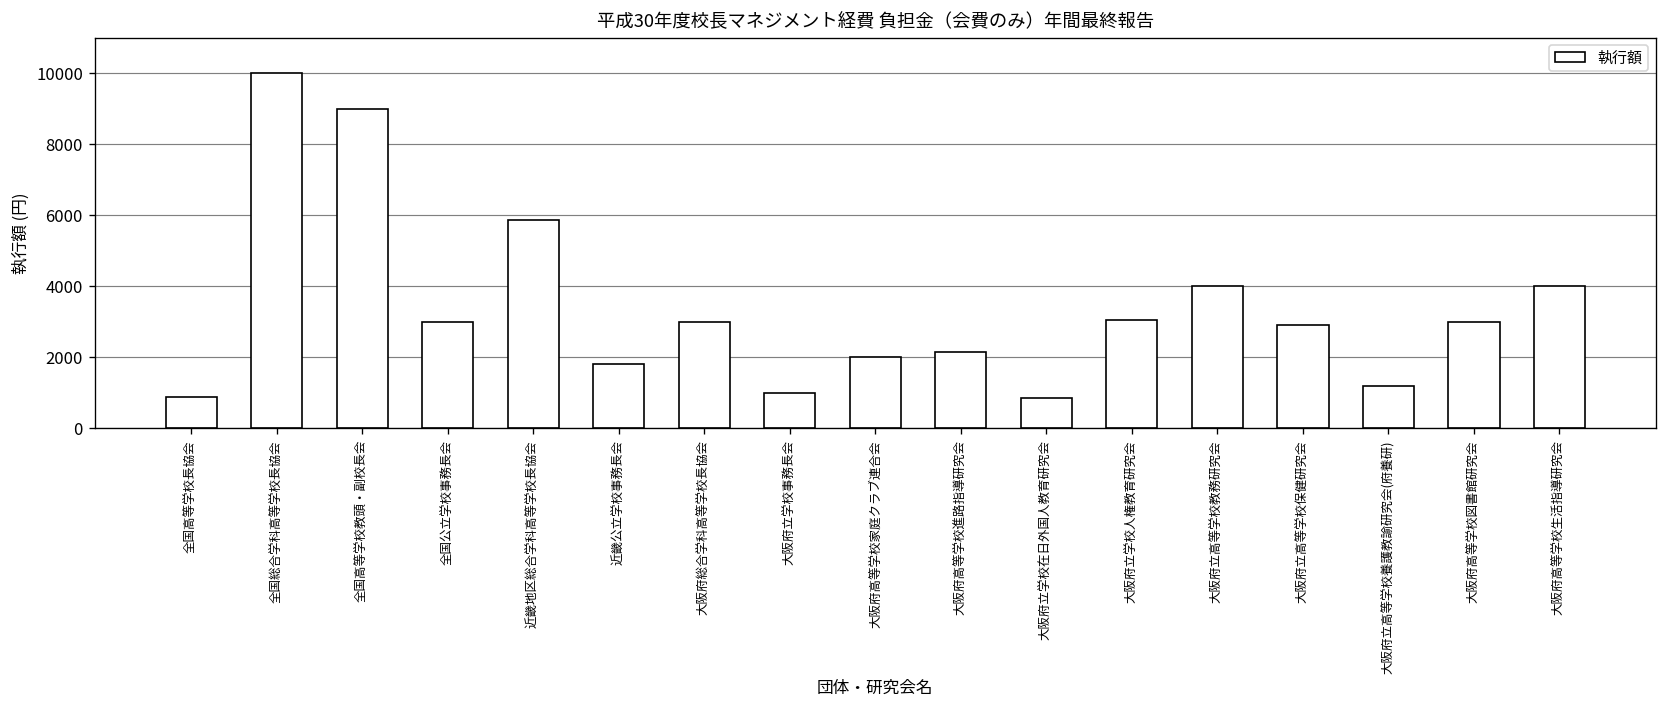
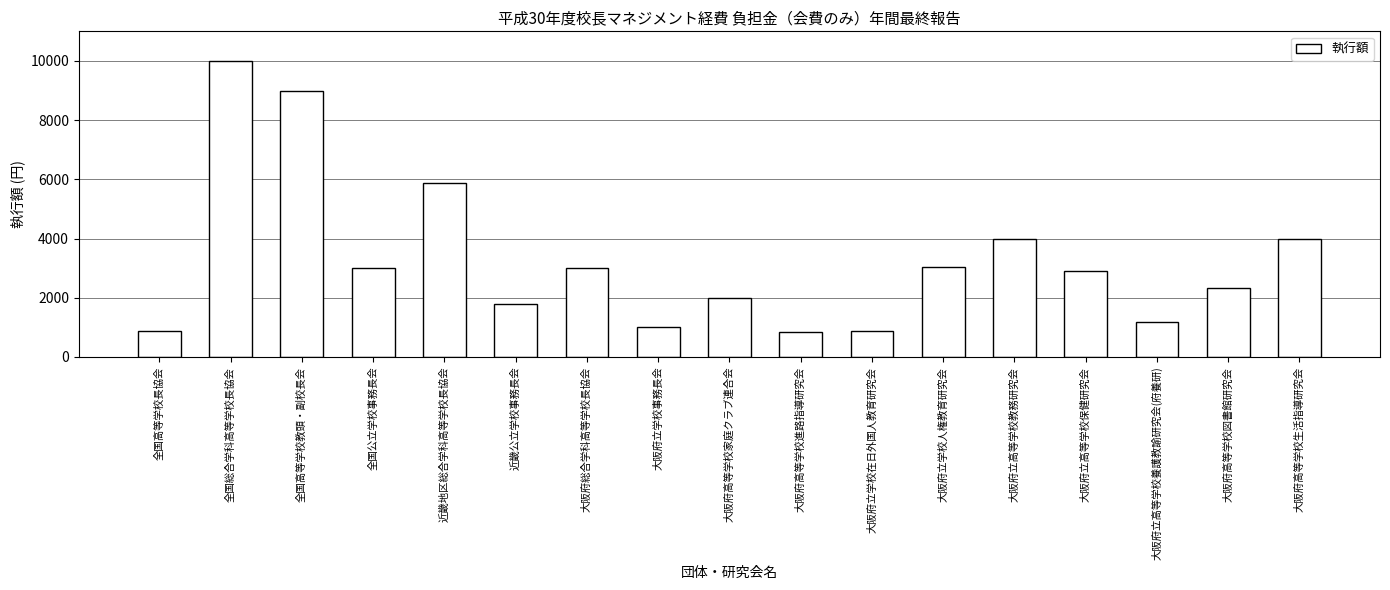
  {
    "全国高等学校長協会": 900,
    "全国総合学科高等学校長協会": 10000,
    "全国高等学校教頭・副校長会": 9000,
    "全国公立学校事務長会": 3000,
    "近畿地区総合学科高等学校長協会": 5900,
    "近畿公立学校事務長会": 1800,
    "大阪府総合学科高等学校長協会": 3000,
    "大阪府立学校事務長会": 1000,
    "大阪府高等学校家庭クラブ連合会": 2000,
-   "大阪府高等学校進路指導研究会": 2200,
+   "大阪府高等学校進路指導研究会": 800,
    "大阪府立学校在日外国人教育研究会": 900,
    "大阪府立学校人権教育研究会": 3100,
    "大阪府立高等学校教務研究会": 4000,
    "大阪府立高等学校保健研究会": 2900,
    "大阪府立高等学校養護教諭研究会(府養研)": 1200,
-   "大阪府高等学校図書館研究会": 3000,
+   "大阪府高等学校図書館研究会": 2300,
    "大阪府高等学校生活指導研究会": 4000
  }
